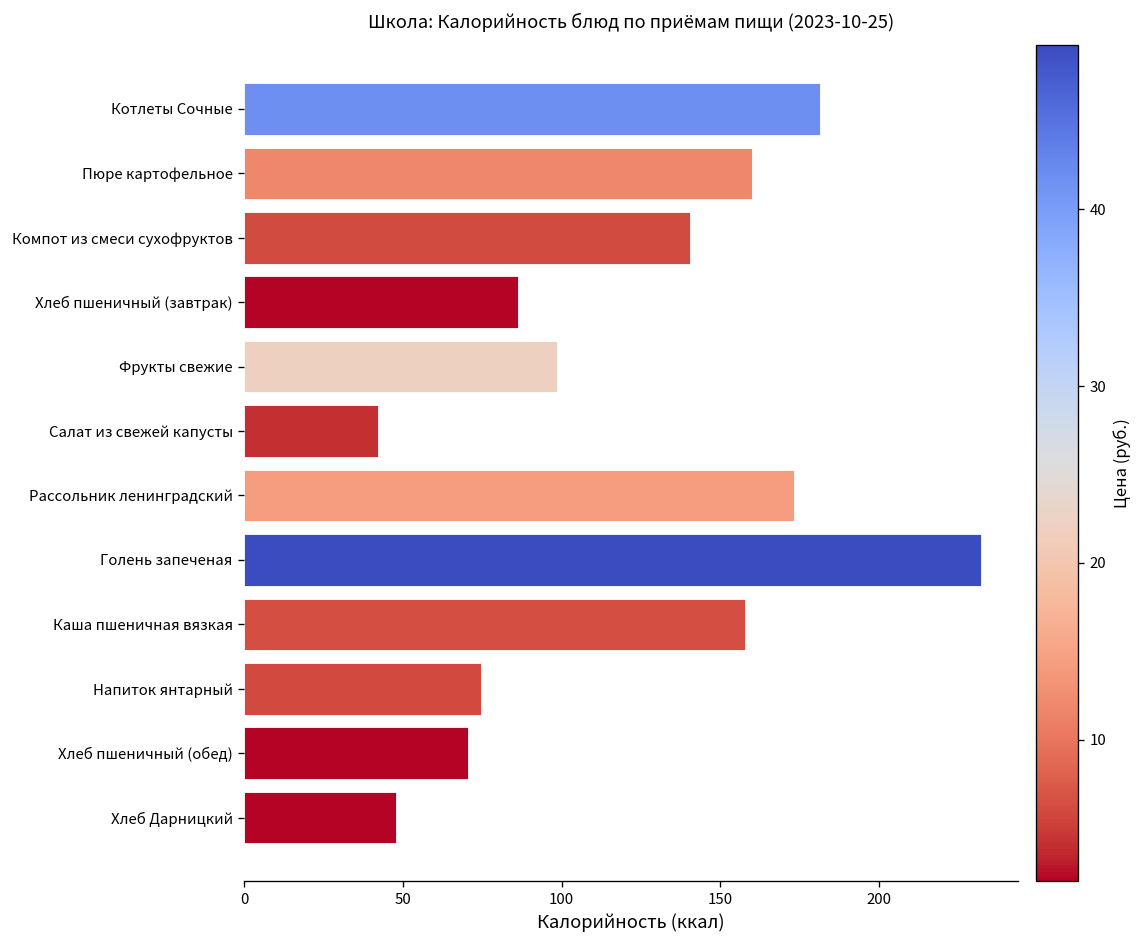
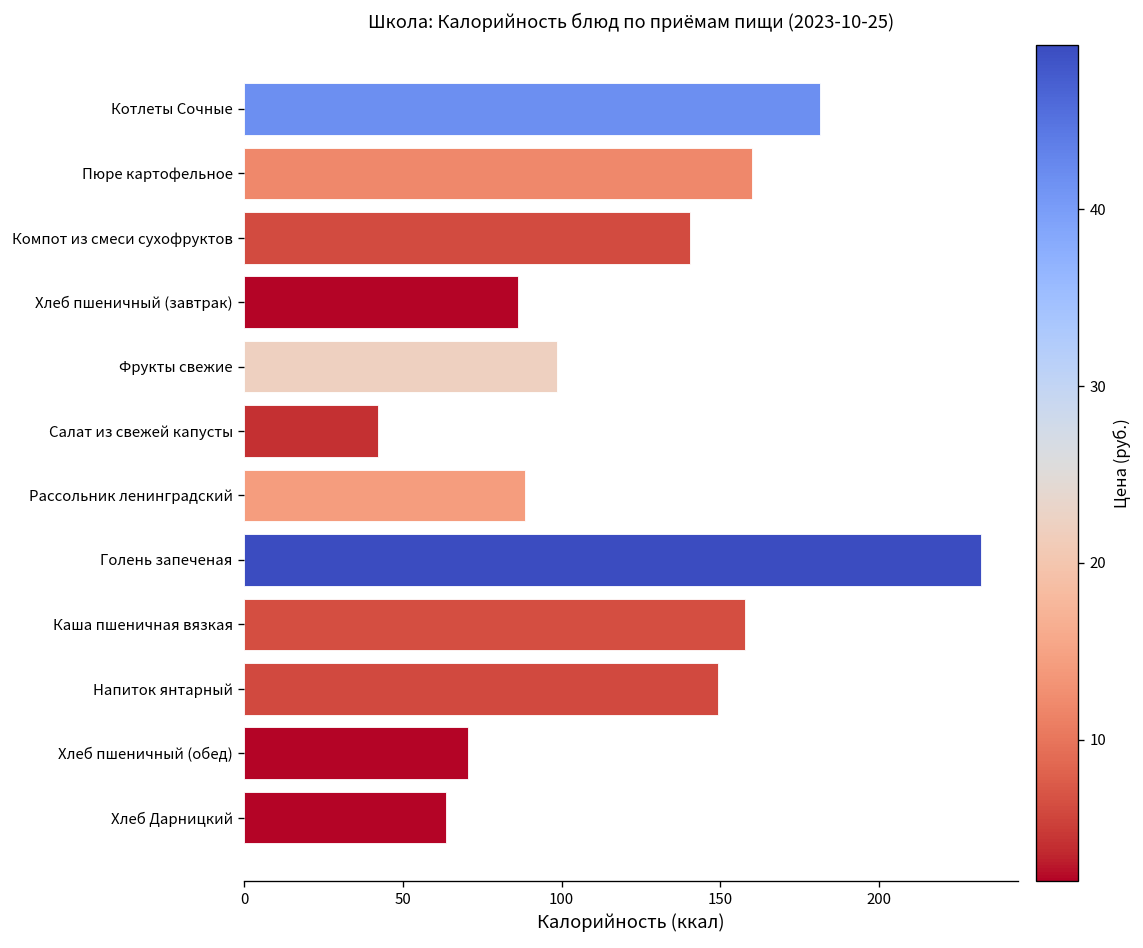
  {
    "Котлеты Сочные": 182,
    "Пюре картофельное": 160,
    "Компот из смеси сухофруктов": 140,
    "Хлеб пшеничный (завтрак)": 86,
    "Фрукты свежие": 99,
    "Салат из свежей капусты": 42,
-   "Рассольник ленинградский": 173,
+   "Рассольник ленинградский": 89,
    "Голень запеченая": 232,
    "Каша пшеничная вязкая": 158,
-   "Напиток янтарный": 74,
+   "Напиток янтарный": 149,
    "Хлеб пшеничный (обед)": 70,
-   "Хлеб Дарницкий": 48
+   "Хлеб Дарницкий": 64
  }
